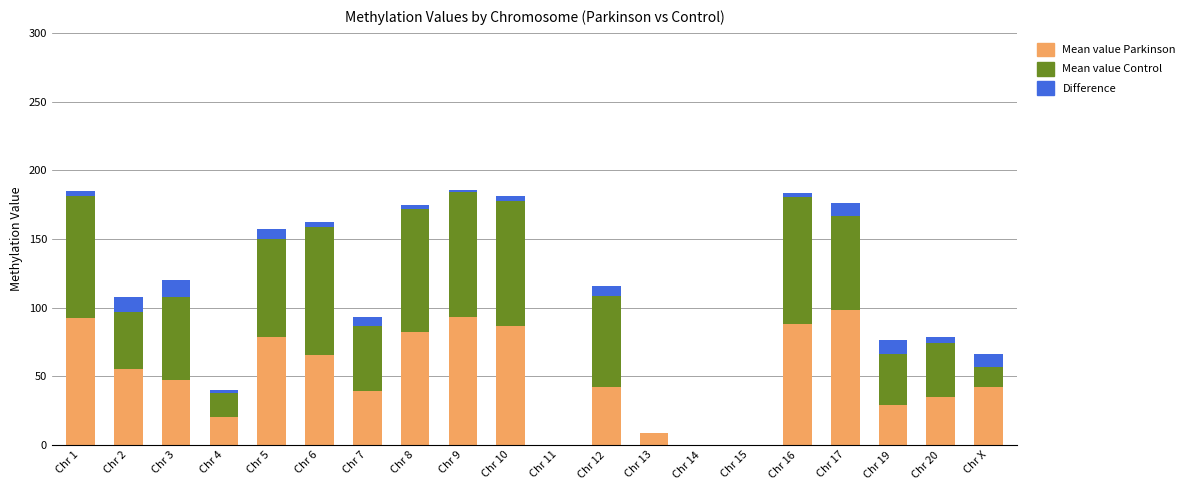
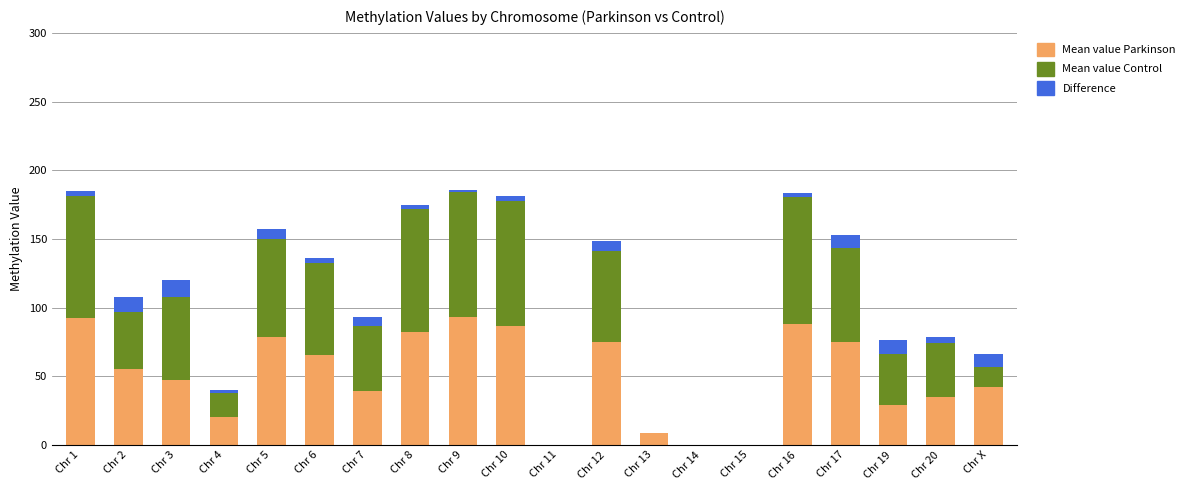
  {
    "Mean value Parkinson": {
      "Chr 1": 93,
      "Chr 2": 55,
      "Chr 3": 47,
      "Chr 4": 20,
      "Chr 5": 79,
      "Chr 6": 65,
      "Chr 7": 39,
      "Chr 8": 82,
      "Chr 9": 93,
      "Chr 10": 87,
      "Chr 11": 0,
-     "Chr 12": 42,
+     "Chr 12": 75,
      "Chr 13": 9,
      "Chr 14": 0,
      "Chr 15": 0,
      "Chr 16": 88,
-     "Chr 17": 98,
+     "Chr 17": 75,
      "Chr 19": 29,
      "Chr 20": 35,
      "Chr X": 42
    },
    "Mean value Control": {
      "Chr 1": 88,
      "Chr 2": 41,
      "Chr 3": 60,
      "Chr 4": 18,
      "Chr 5": 71,
-     "Chr 6": 93,
+     "Chr 6": 67,
      "Chr 7": 47,
      "Chr 8": 89,
      "Chr 9": 91,
      "Chr 10": 91,
      "Chr 11": 0,
      "Chr 12": 66,
      "Chr 13": 0,
      "Chr 14": 0,
      "Chr 15": 0,
      "Chr 16": 93,
      "Chr 17": 69,
      "Chr 19": 38,
      "Chr 20": 39,
      "Chr X": 15
    },
    "Difference": {
      "Chr 1": 4,
      "Chr 2": 11,
      "Chr 3": 12,
      "Chr 4": 2,
      "Chr 5": 8,
      "Chr 6": 4,
      "Chr 7": 7,
      "Chr 8": 3,
      "Chr 10": 3,
      "Chr 11": 0,
      "Chr 12": 7,
      "Chr 13": 0,
      "Chr 14": 0,
      "Chr 15": 0,
      "Chr 16": 3,
      "Chr 17": 9,
      "Chr 19": 10,
      "Chr 20": 5,
      "Chr X": 9
    }
  }
